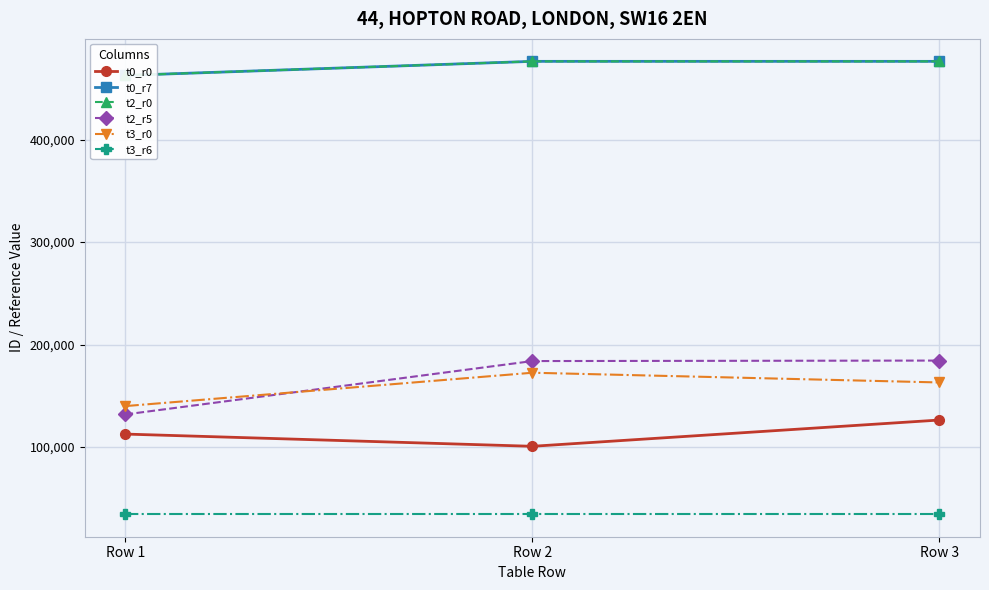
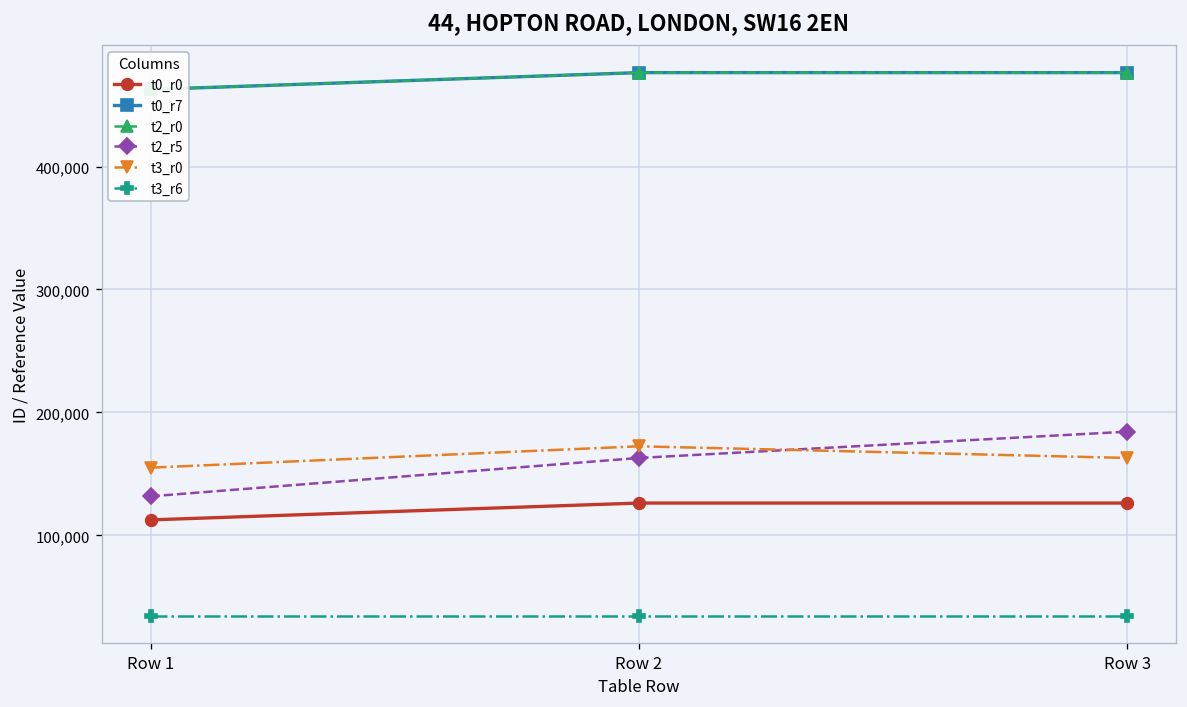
  {
    "t0_r0": {
      "Row 1": "113,000",
-     "Row 2": "101,000",
+     "Row 2": "126,000",
      "Row 3": "126,000"
    },
    "t2_r5": {
      "Row 1": "132,000",
-     "Row 2": "184,000",
+     "Row 2": "163,000",
      "Row 3": "184,000"
    },
    "t3_r0": {
-     "Row 1": "140,000",
+     "Row 1": "155,000",
      "Row 2": "172,000",
      "Row 3": "163,000"
    }
  }
